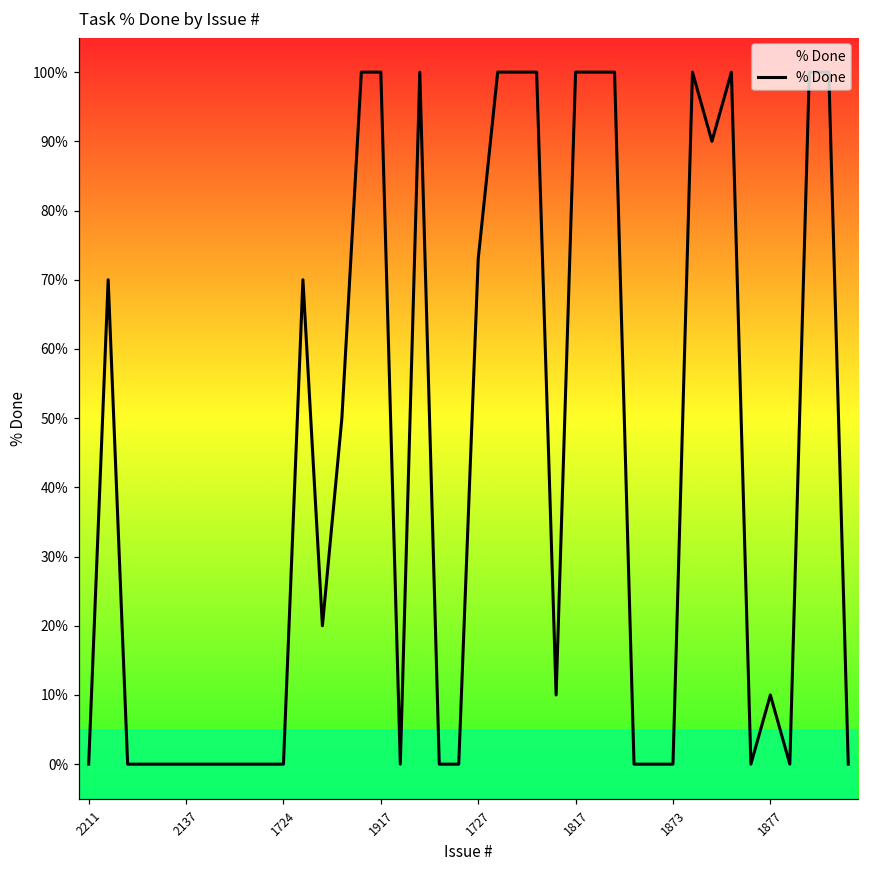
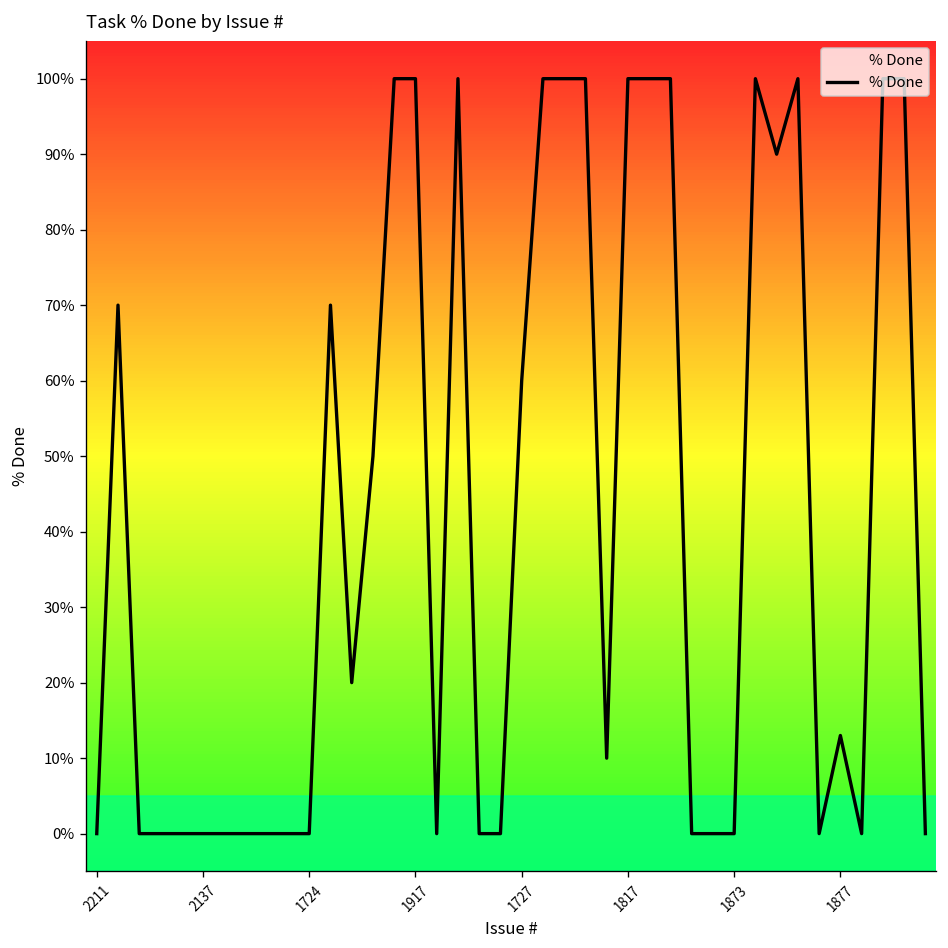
  {
    "1917": "100%",
-   "1727": "73%",
+   "1727": "60%",
    "1817": "100%",
-   "1877": "10%"
+   "1877": "13%"
  }
